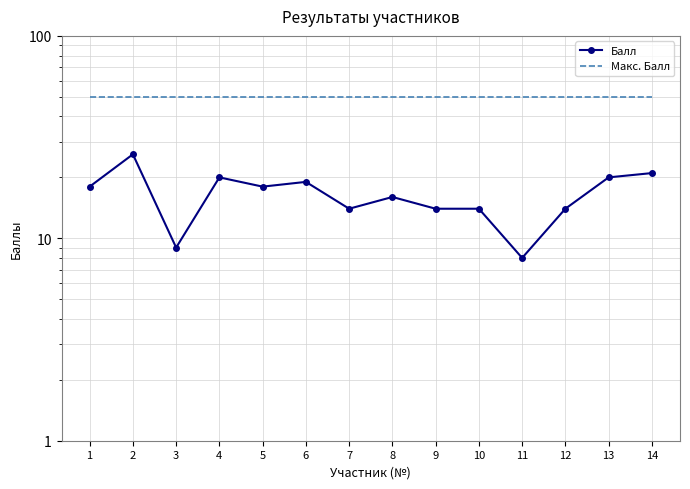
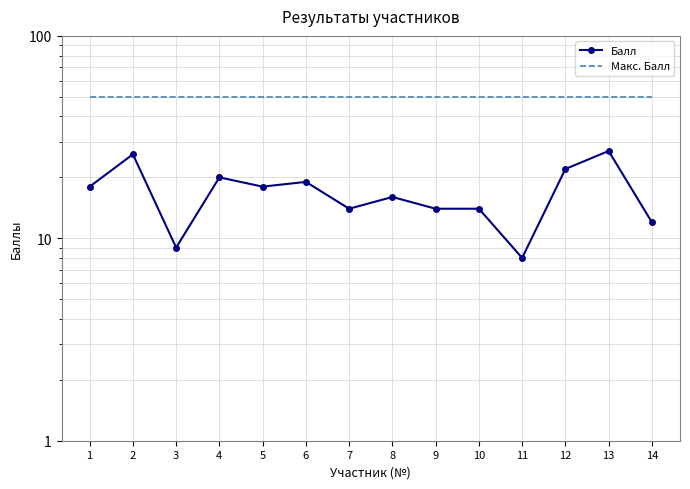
  {
    "Балл": {
      "1": 18,
      "2": 26,
      "3": 9,
      "4": 20,
      "5": 18,
      "6": 19,
      "7": 14,
      "8": 16,
      "9": 14,
      "10": 14,
      "11": 8,
-     "12": 14,
-     "13": 20,
-     "14": 21
+     "12": 22,
+     "13": 27,
+     "14": 12
    },
    "Макс. Балл": {
      "1": 50,
      "2": 50,
      "3": 50,
      "4": 50,
      "5": 50,
      "6": 50,
      "7": 50,
      "8": 50,
      "9": 50,
      "10": 50,
      "11": 50,
      "12": 50,
      "13": 50,
      "14": 50
    }
  }
